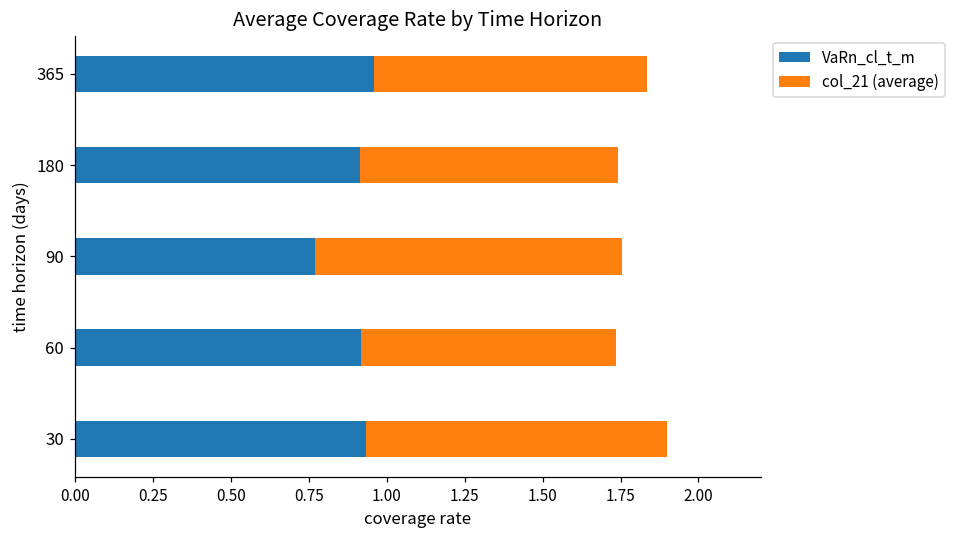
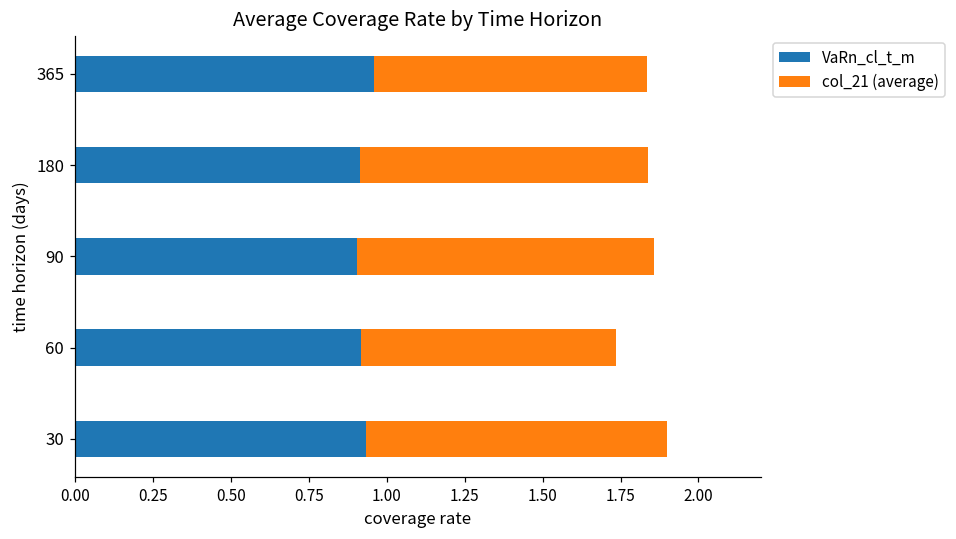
  {
    "VaRn_cl_t_m": {
      "365": 0.96,
      "180": 0.92,
-     "90": 0.77,
+     "90": 0.91,
      "60": 0.92,
      "30": 0.93
    },
    "col_21 (average)": {
      "365": 0.88,
-     "180": 0.83,
-     "90": 0.98,
+     "180": 0.92,
+     "90": 0.95,
      "60": 0.82,
      "30": 0.97
    }
  }
